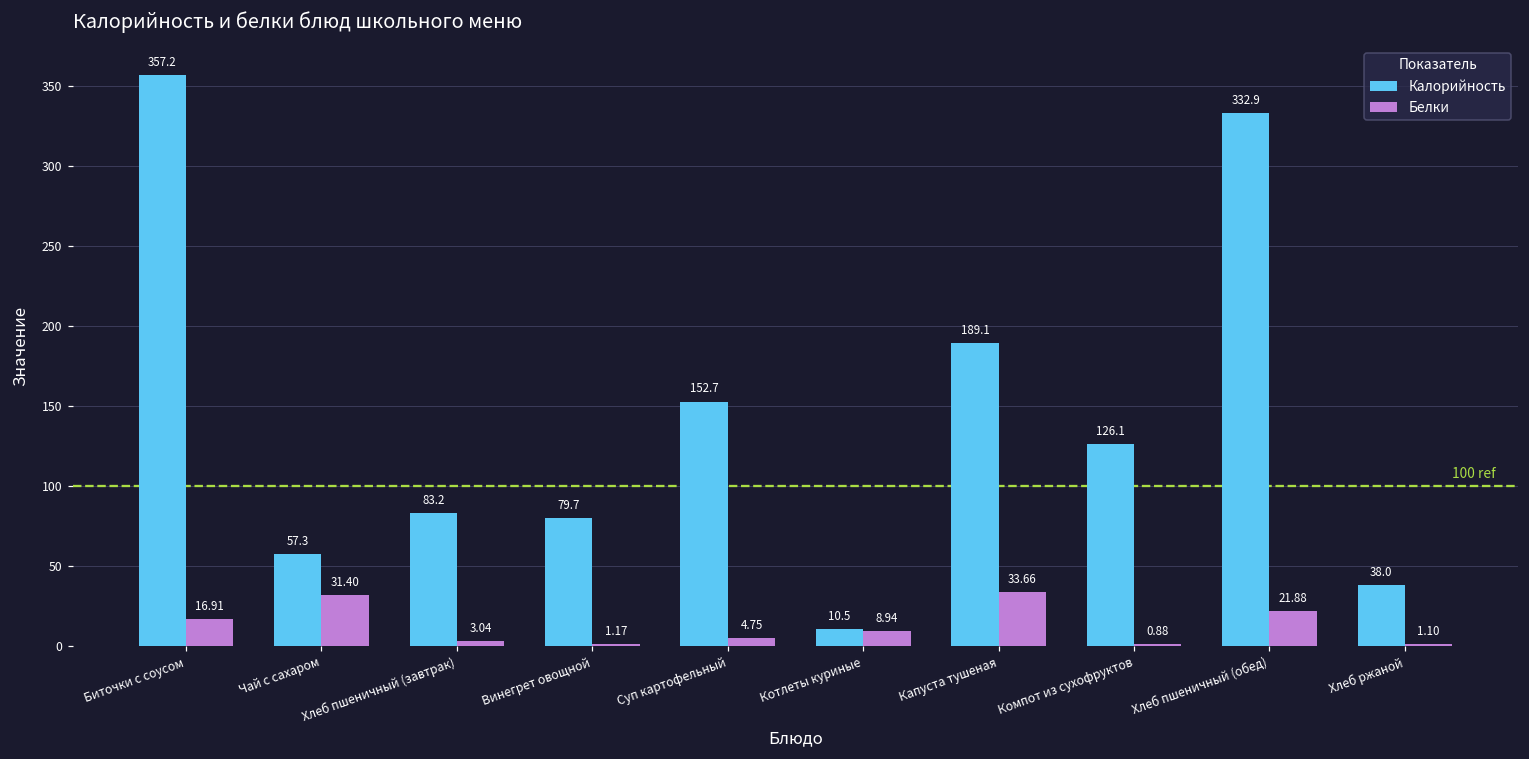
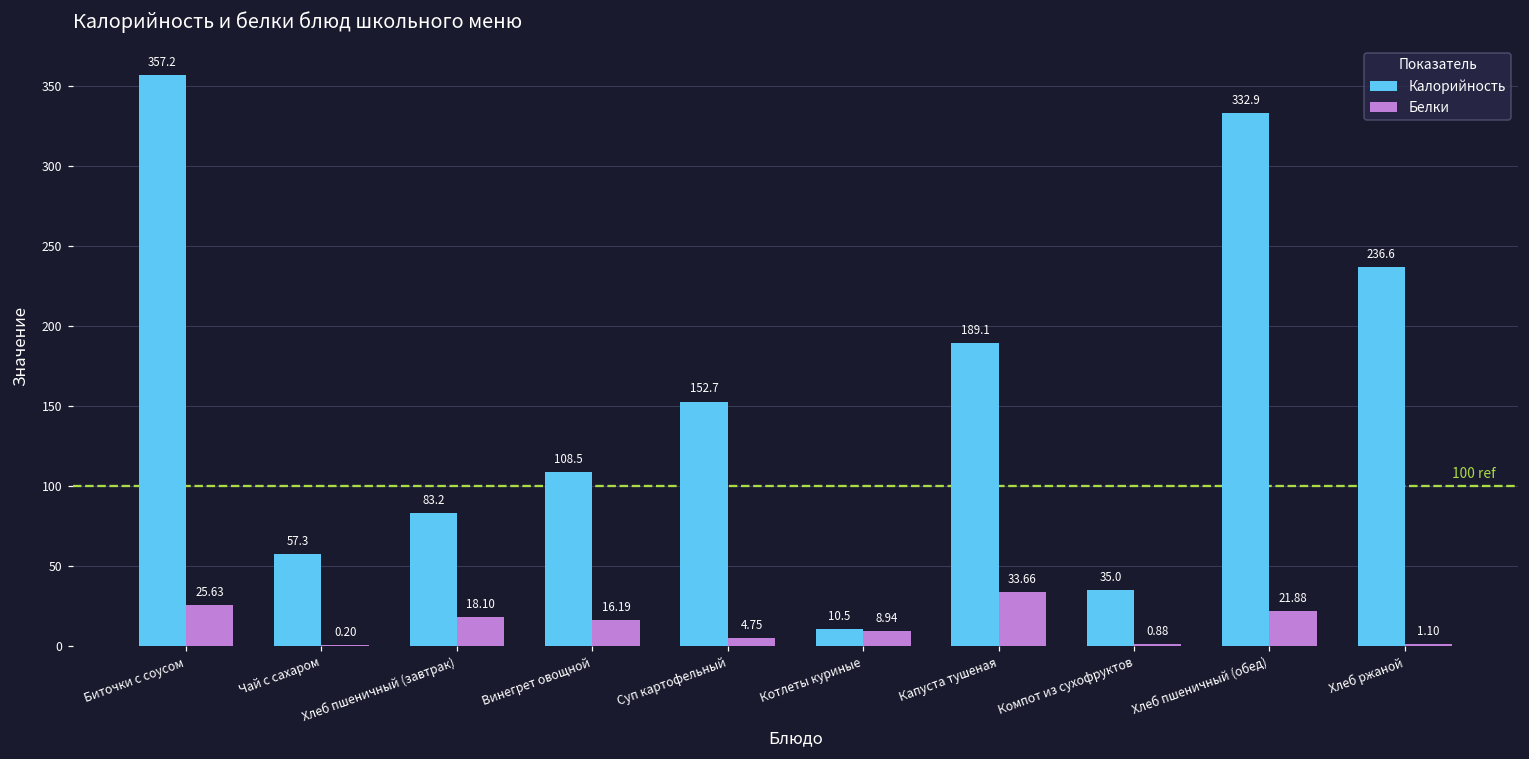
  {
    "Калорийность": {
      "Биточки с соусом": 357.2,
      "Чай с сахаром": 57.3,
      "Хлеб пшеничный (завтрак)": 83.2,
-     "Винегрет овощной": 79.7,
+     "Винегрет овощной": 108.5,
      "Суп картофельный": 152.7,
      "Котлеты куриные": 10.5,
      "Капуста тушеная": 189.1,
-     "Компот из сухофруктов": 126.1,
+     "Компот из сухофруктов": 35.0,
      "Хлеб пшеничный (обед)": 332.9,
-     "Хлеб ржаной": 38.0
+     "Хлеб ржаной": 236.6
    },
    "Белки": {
-     "Биточки с соусом": 16.91,
-     "Чай с сахаром": 31.40,
-     "Хлеб пшеничный (завтрак)": 3.04,
-     "Винегрет овощной": 1.17,
+     "Биточки с соусом": 25.63,
+     "Чай с сахаром": 0.20,
+     "Хлеб пшеничный (завтрак)": 18.10,
+     "Винегрет овощной": 16.19,
      "Суп картофельный": 4.75,
      "Котлеты куриные": 8.94,
      "Капуста тушеная": 33.66,
      "Компот из сухофруктов": 0.88,
      "Хлеб пшеничный (обед)": 21.88,
      "Хлеб ржаной": 1.10
    }
  }
